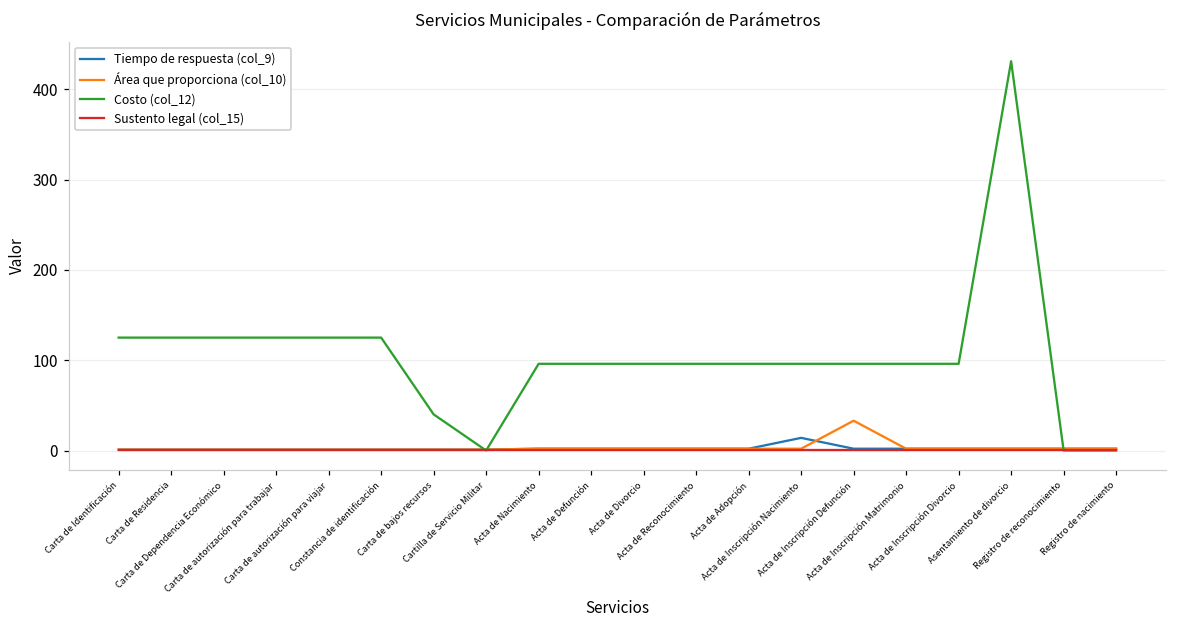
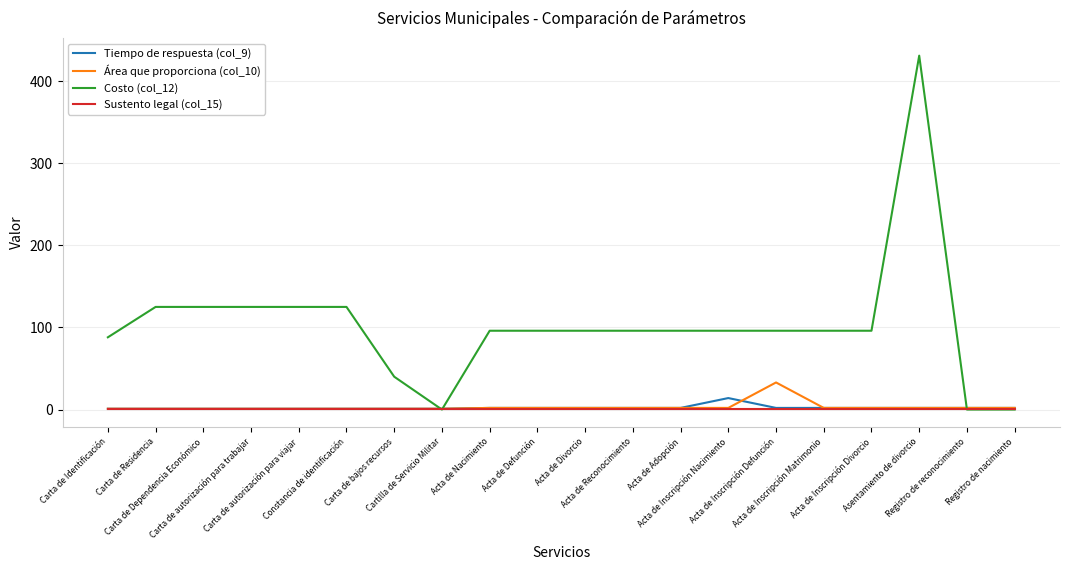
  {
    "Tiempo de respuesta (col_9)": {
      "Acta de Inscripción Nacimiento": 10
    },
    "Área que proporciona (col_10)": {
      "Acta de Inscripción Defunción": 30
    },
    "Costo (col_12)": {
-     "Carta de Identificación": 130,
+     "Carta de Identificación": 90,
      "Carta de Residencia": 130,
      "Carta de Dependencia Económico": 130,
      "Carta de autorización para trabajar": 130,
      "Carta de autorización para viajar": 130,
      "Constancia de identificación": 130,
      "Carta de bajos recursos": 40,
      "Acta de Nacimiento": 100,
      "Acta de Defunción": 100,
      "Acta de Divorcio": 100,
      "Acta de Reconocimiento": 100,
      "Acta de Adopción": 100,
      "Acta de Inscripción Nacimiento": 100,
      "Acta de Inscripción Defunción": 100,
      "Acta de Inscripción Matrimonio": 100,
      "Acta de Inscripción Divorcio": 100,
      "Asentamiento de divorcio": 430
    }
  }
